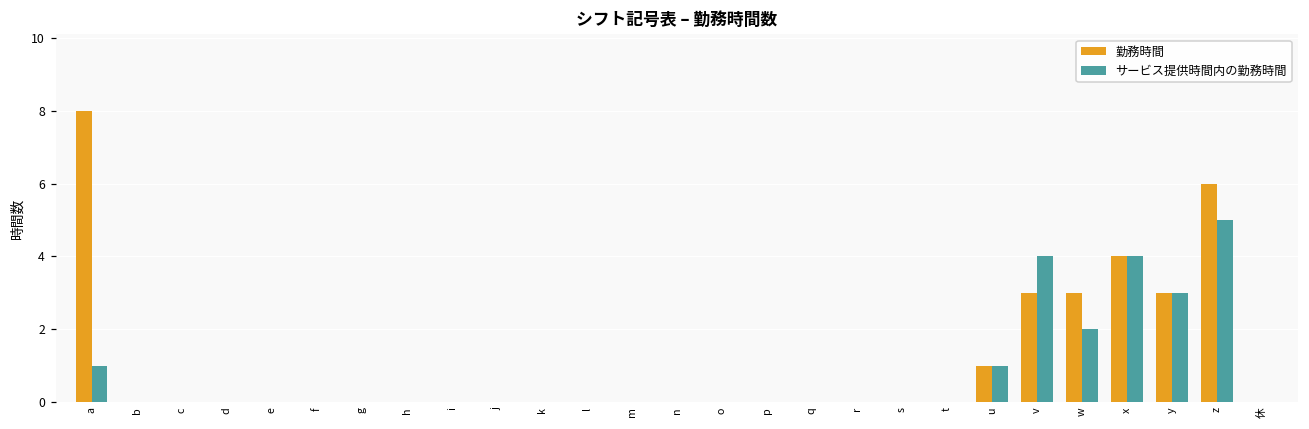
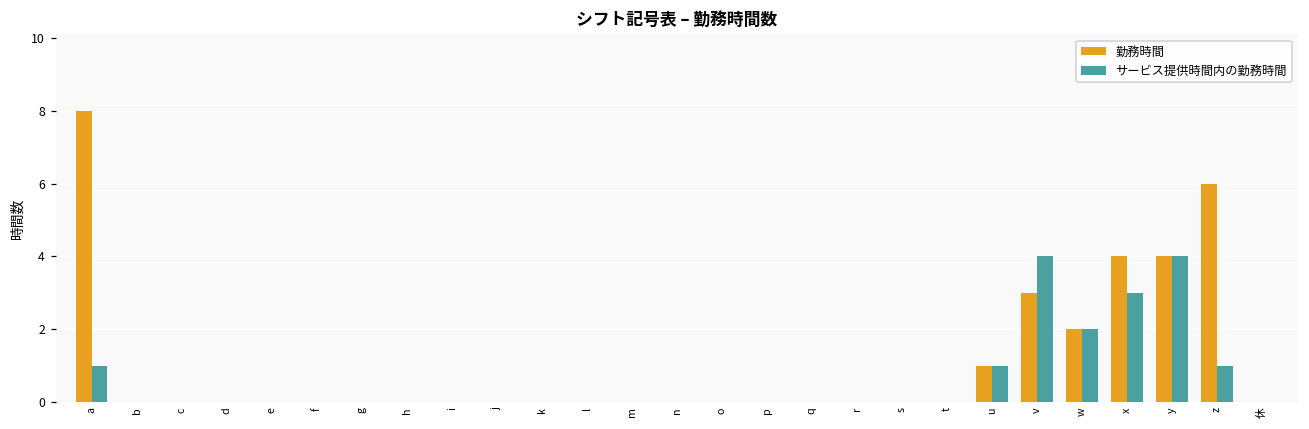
  {
    "勤務時間": {
      "a": 8,
      "b": 0,
      "c": 0,
      "d": 0,
      "e": 0,
      "f": 0,
      "g": 0,
      "h": 0,
      "i": 0,
      "j": 0,
      "k": 0,
      "l": 0,
      "m": 0,
      "n": 0,
      "o": 0,
      "p": 0,
      "q": 0,
      "r": 0,
      "s": 0,
      "t": 0,
      "u": 1,
      "v": 3,
-     "w": 3,
+     "w": 2,
      "x": 4,
-     "y": 3,
+     "y": 4,
      "z": 6,
      "休": 0
    },
    "サービス提供時間内の勤務時間": {
      "a": 1,
      "b": 0,
      "c": 0,
      "d": 0,
      "e": 0,
      "f": 0,
      "g": 0,
      "h": 0,
      "i": 0,
      "j": 0,
      "k": 0,
      "l": 0,
      "m": 0,
      "n": 0,
      "o": 0,
      "p": 0,
      "q": 0,
      "r": 0,
      "s": 0,
      "t": 0,
      "u": 1,
      "v": 4,
      "w": 2,
-     "x": 4,
-     "y": 3,
-     "z": 5,
+     "x": 3,
+     "y": 4,
+     "z": 1,
      "休": 0
    }
  }
